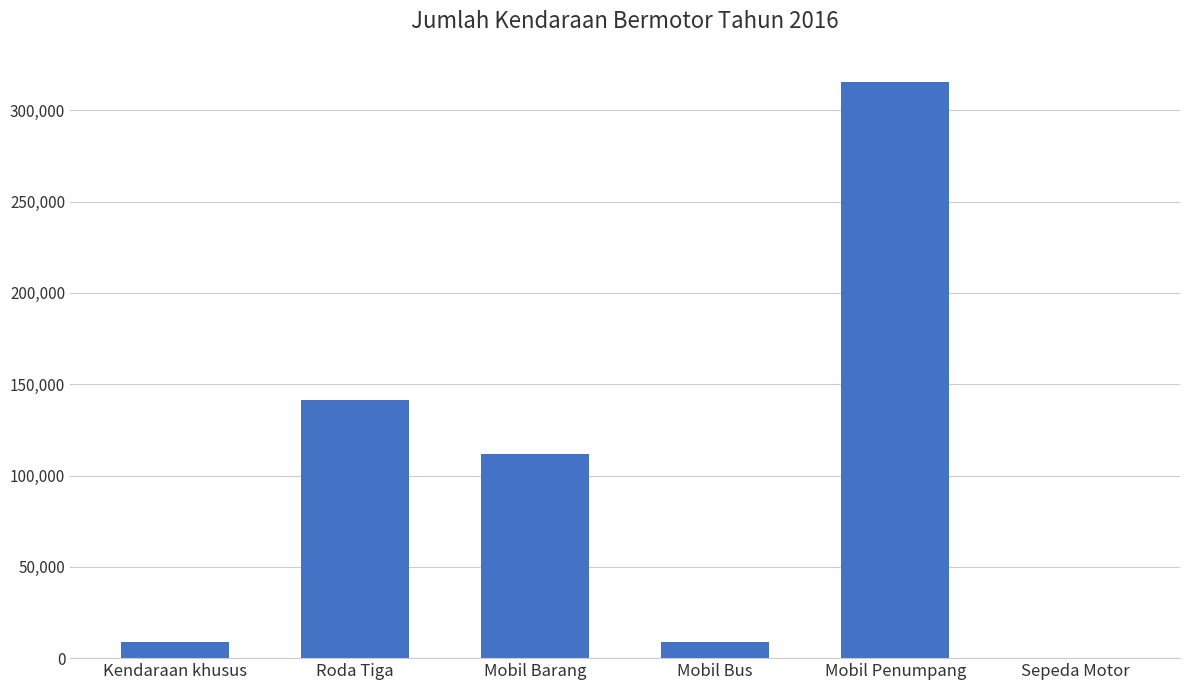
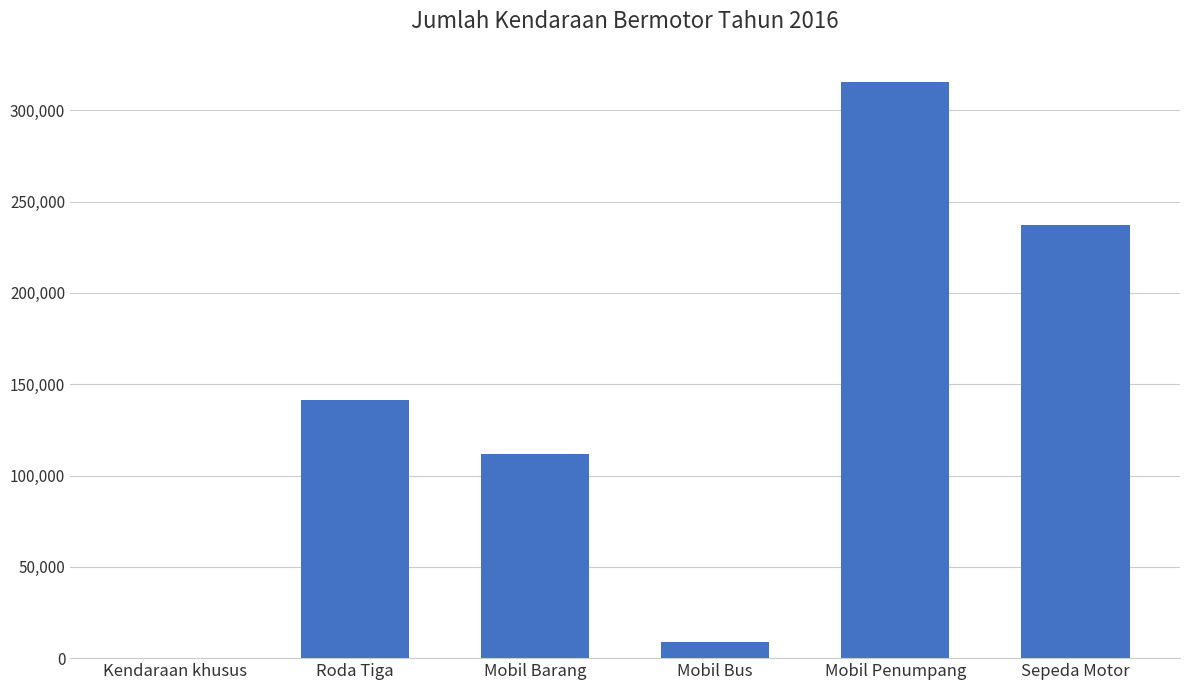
  {
-   "Kendaraan khusus": "9,000",
+   "Kendaraan khusus": "0",
    "Roda Tiga": "142,000",
    "Mobil Barang": "112,000",
    "Mobil Bus": "9,000",
    "Mobil Penumpang": "316,000",
-   "Sepeda Motor": "0"
+   "Sepeda Motor": "237,000"
  }
